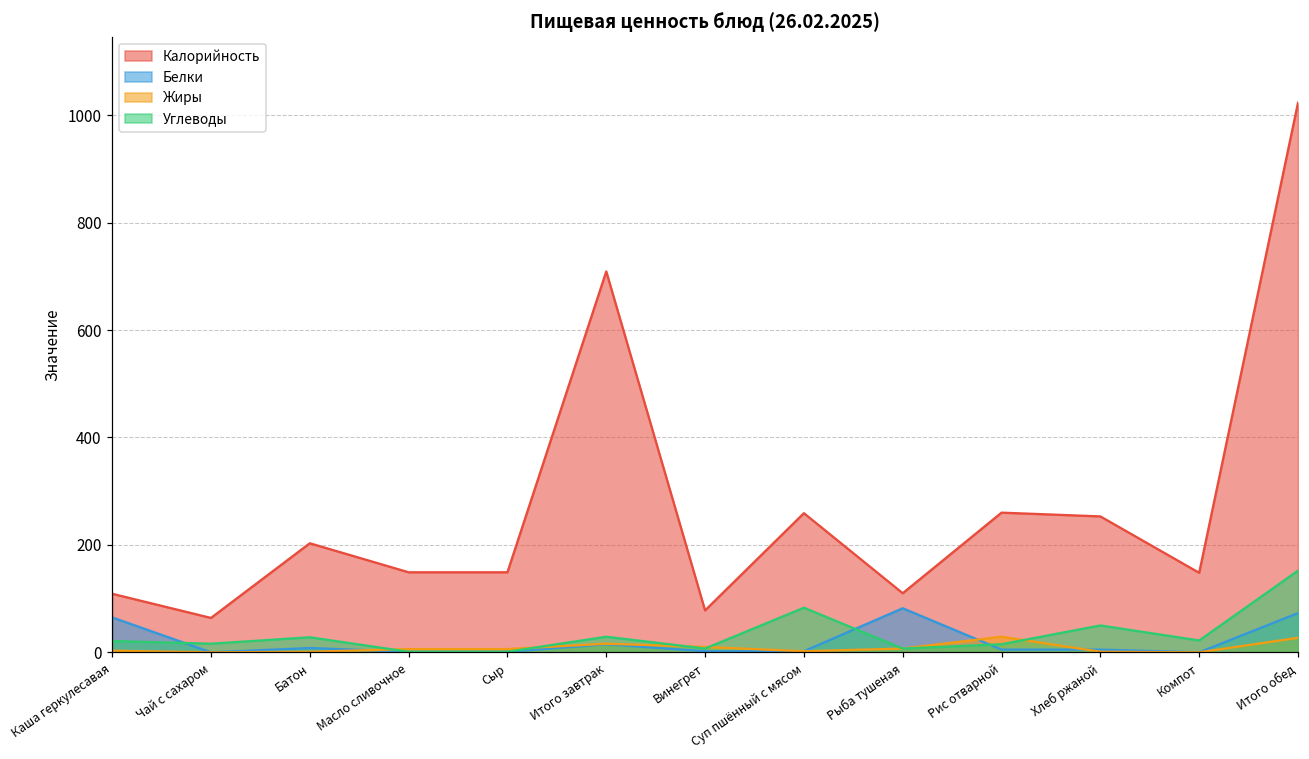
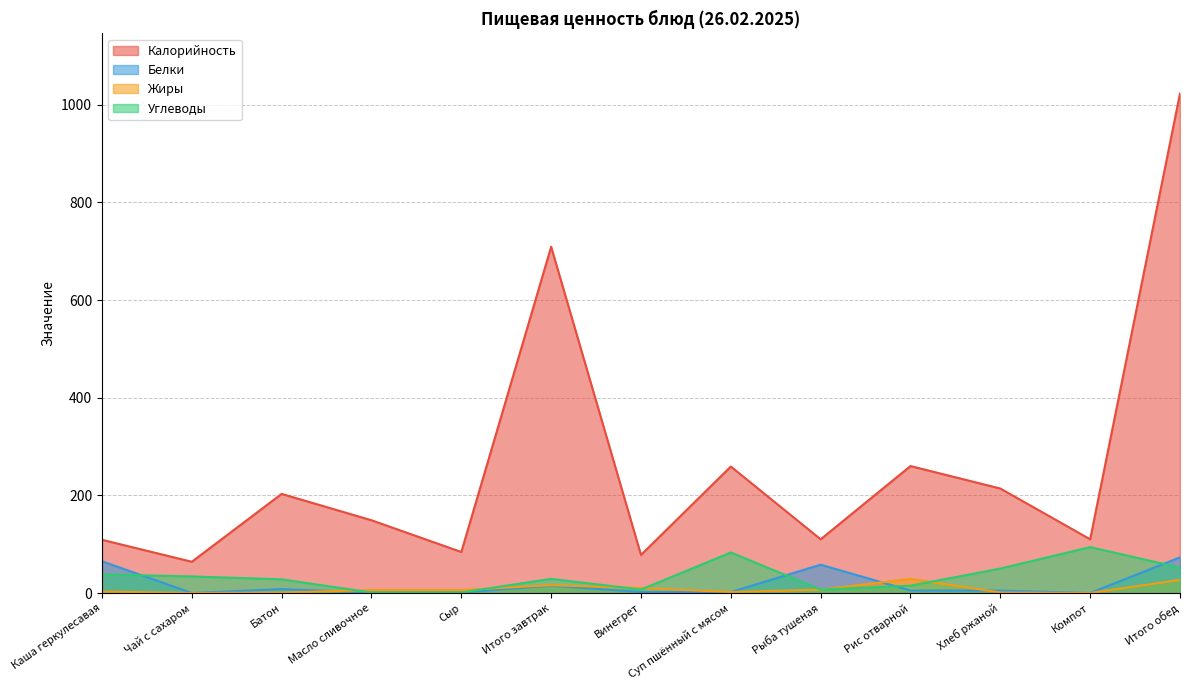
  {
    "Калорийность": {
      "Каша геркулесавая": 110,
      "Чай с сахаром": 60,
      "Батон": 200,
      "Масло сливочное": 150,
-     "Сыр": 150,
+     "Сыр": 80,
      "Итого завтрак": 710,
      "Винегрет": 80,
      "Суп пшённый с мясом": 260,
      "Рыба тушеная": 110,
      "Рис отварной": 260,
-     "Хлеб ржаной": 250,
-     "Компот": 150,
+     "Хлеб ржаной": 210,
+     "Компот": 110,
      "Итого обед": 1020
    },
    "Белки": {
      "Каша геркулесавая": 70,
      "Батон": 10,
-     "Рыба тушеная": 80,
+     "Рыба тушеная": 60,
      "Рис отварной": 10,
      "Итого обед": 70
    },
    "Жиры": {
      "Каша геркулесавая": 0,
      "Батон": 0,
      "Рис отварной": 30,
      "Итого обед": 30
    },
    "Углеводы": {
-     "Каша геркулесавая": 20,
-     "Чай с сахаром": 20,
+     "Каша геркулесавая": 40,
+     "Чай с сахаром": 30,
      "Батон": 30,
      "Итого завтрак": 30,
      "Суп пшённый с мясом": 80,
      "Рис отварной": 20,
      "Хлеб ржаной": 50,
-     "Компот": 20,
-     "Итого обед": 150
+     "Компот": 90,
+     "Итого обед": 50
    }
  }
